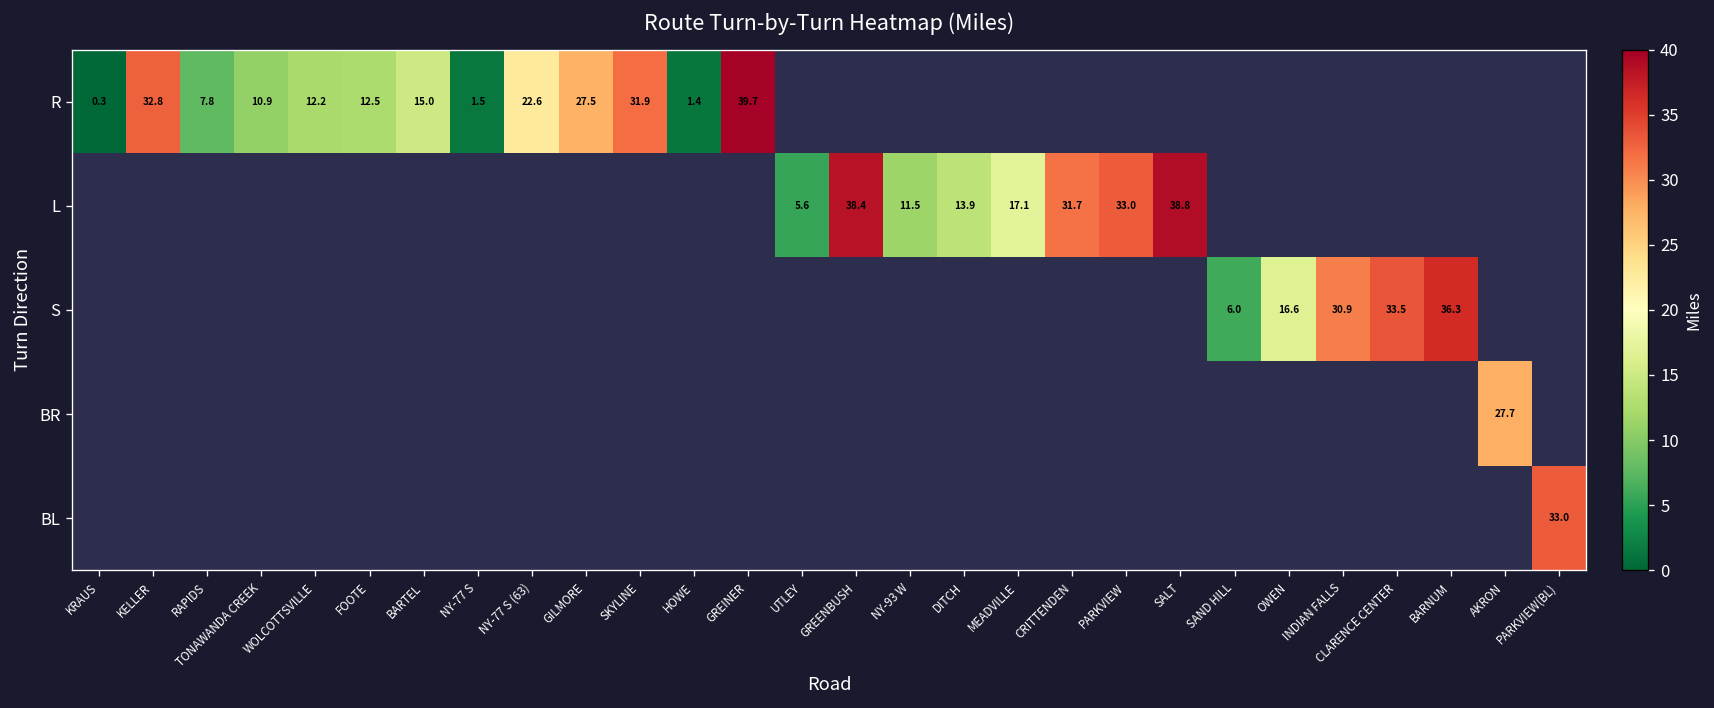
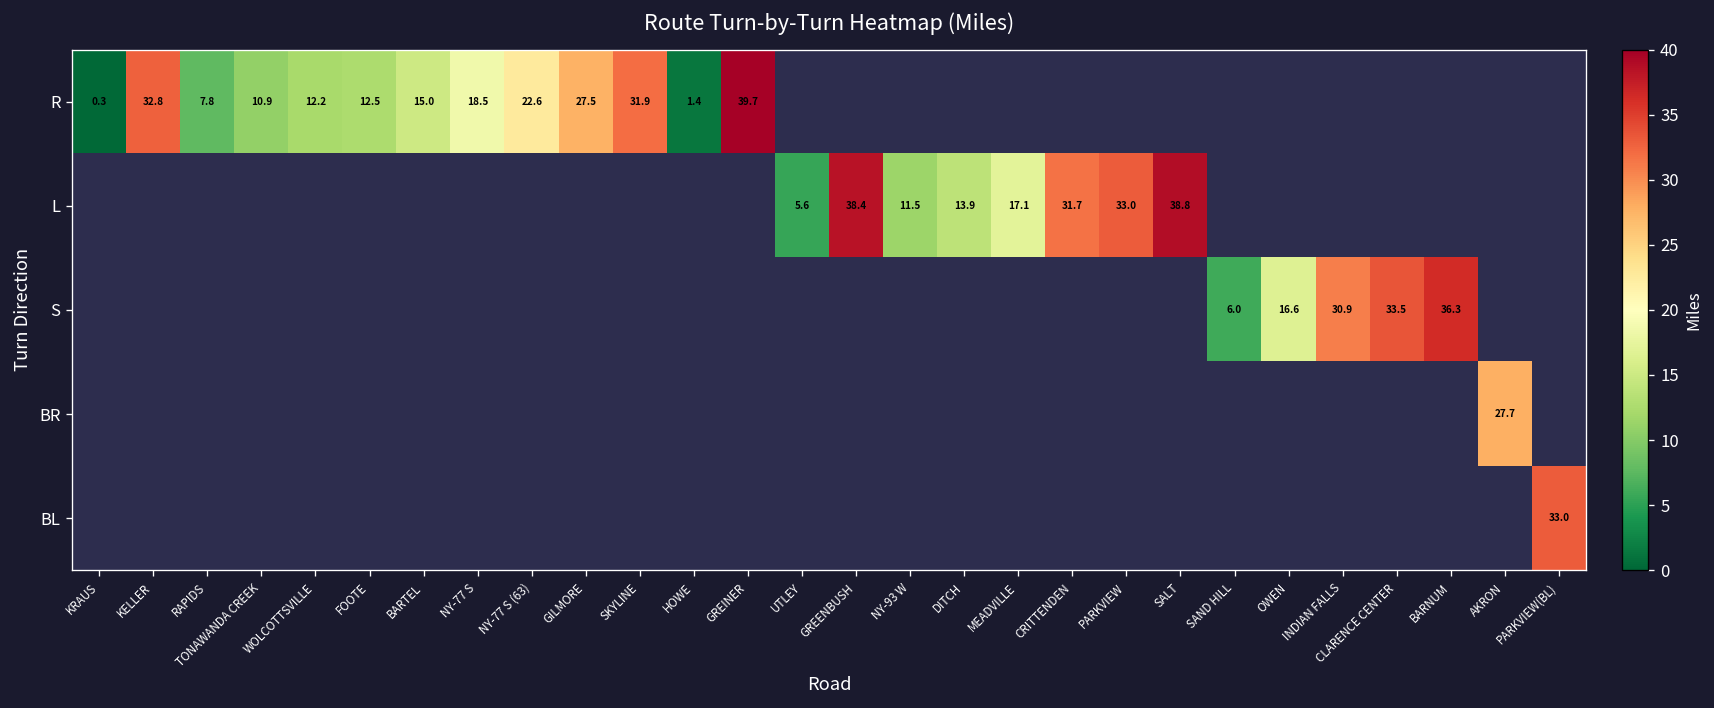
  {
    "R": {
      "KRAUS": 0.3,
      "KELLER": 32.8,
      "RAPIDS": 7.8,
      "TONAWANDA CREEK": 10.9,
      "WOLCOTTSVILLE": 12.2,
      "FOOTE": 12.5,
      "BARTEL": 15.0,
-     "NY-77 S": 1.5,
+     "NY-77 S": 18.5,
      "NY-77 S (63)": 22.6,
      "GILMORE": 27.5,
      "SKYLINE": 31.9,
      "HOWE": 1.4,
      "GREINER": 39.7
    },
    "L": {
      "UTLEY": 5.6,
      "GREENBUSH": 38.4,
      "NY-93 W": 11.5,
      "DITCH": 13.9,
      "MEADVILLE": 17.1,
      "CRITTENDEN": 31.7,
      "PARKVIEW": 33.0,
      "SALT": 38.8
    },
    "S": {
      "SAND HILL": 6.0,
      "OWEN": 16.6,
      "INDIAN FALLS": 30.9,
      "CLARENCE CENTER": 33.5,
      "BARNUM": 36.3
    },
    "BR": {
      "AKRON": 27.7
    },
    "BL": {
      "PARKVIEW(BL)": 33.0
    }
  }
